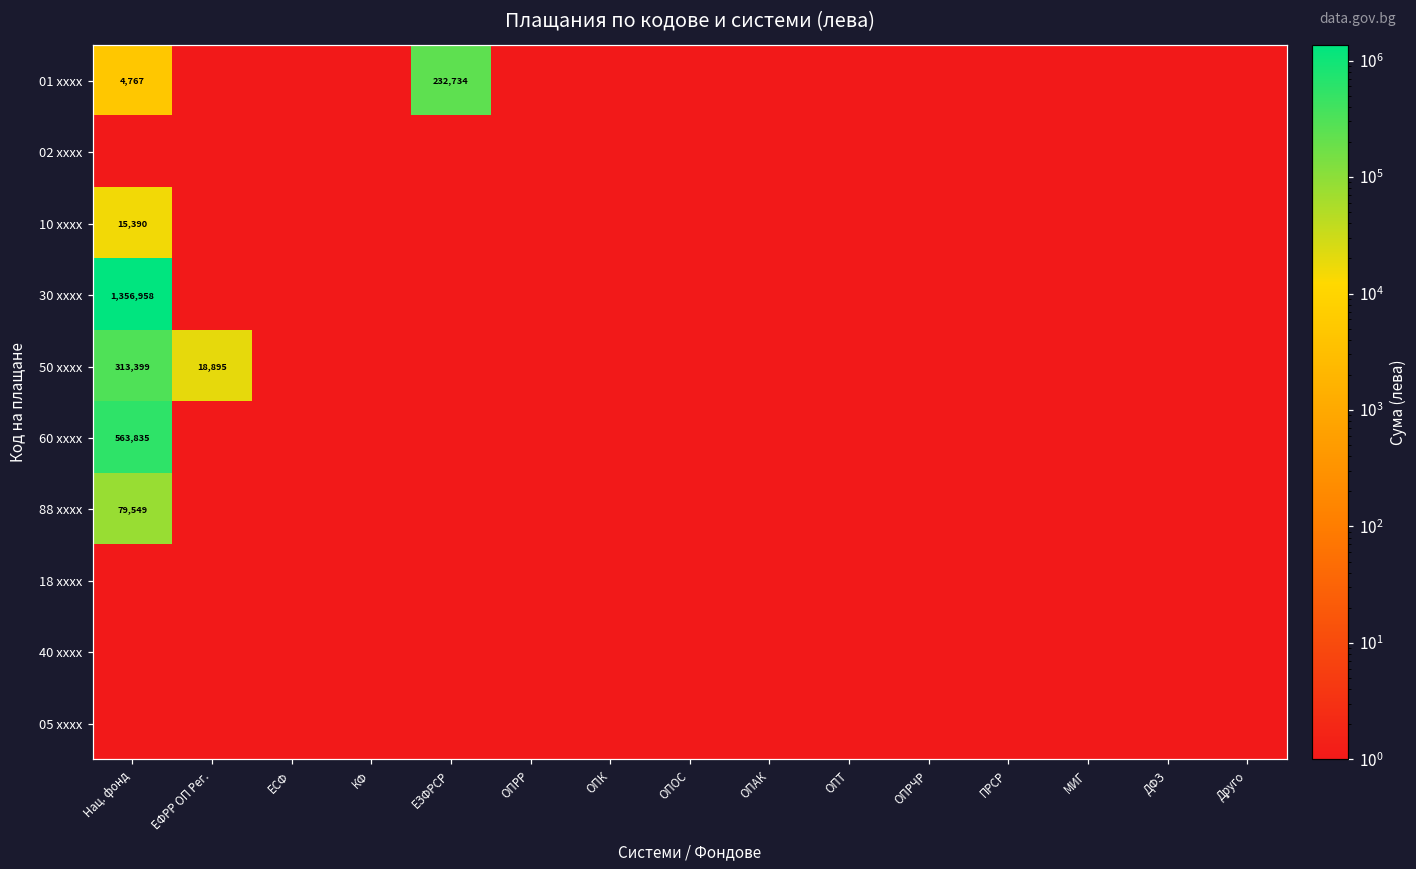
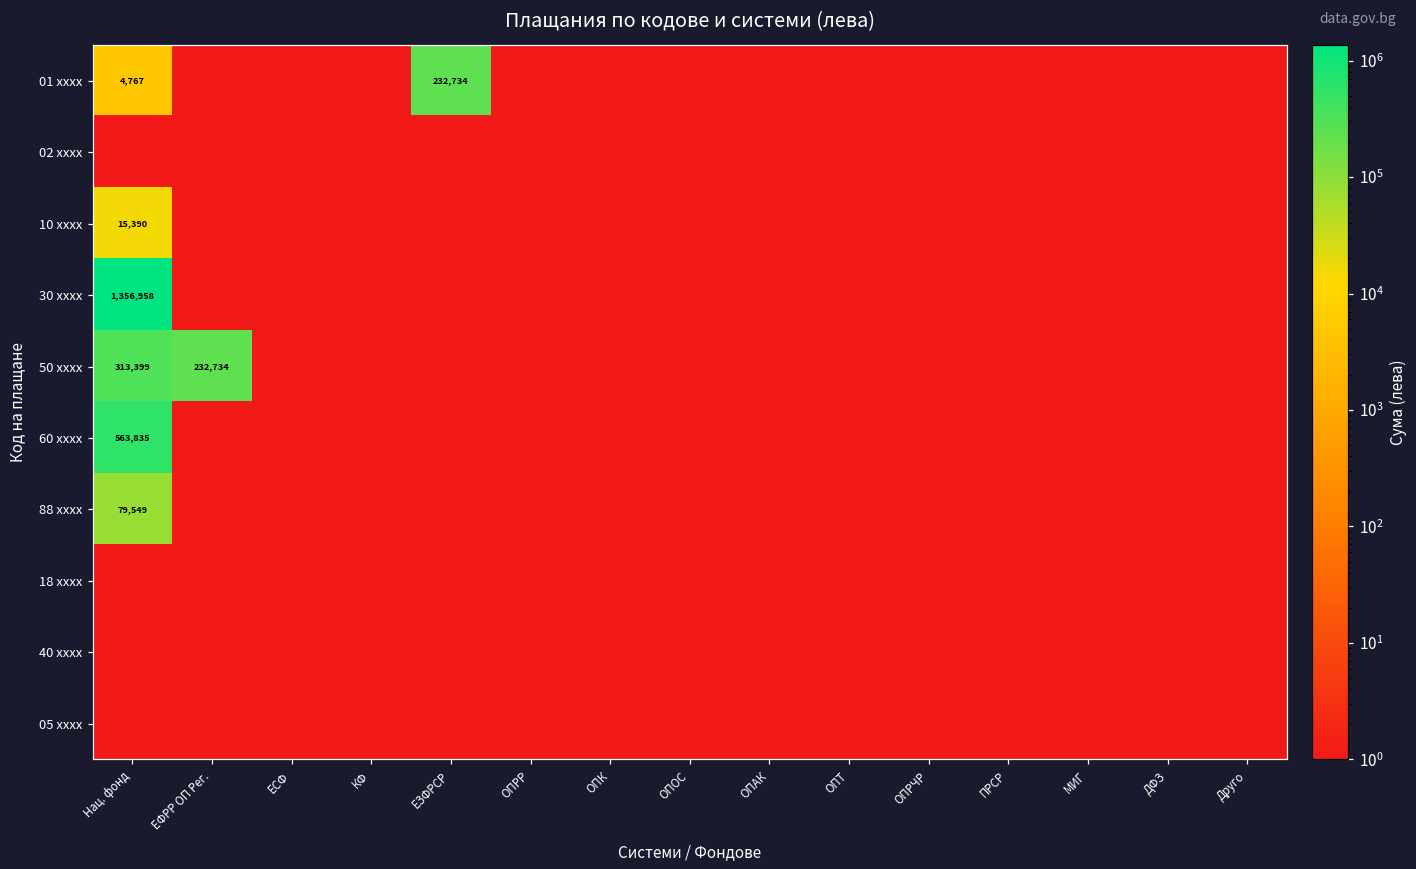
  {
    "01 xxxx": {
      "Нац. фонд": "4,767",
      "ЕЗФРСР": "232,734"
    },
    "10 xxxx": {
      "Нац. фонд": "15,390"
    },
    "30 xxxx": {
      "Нац. фонд": "1,356,958"
    },
    "50 xxxx": {
      "Нац. фонд": "313,399",
-     "ЕФРР ОП Рег.": "18,895"
+     "ЕФРР ОП Рег.": "232,734"
    },
    "60 xxxx": {
      "Нац. фонд": "563,835"
    },
    "88 xxxx": {
      "Нац. фонд": "79,549"
    }
  }
